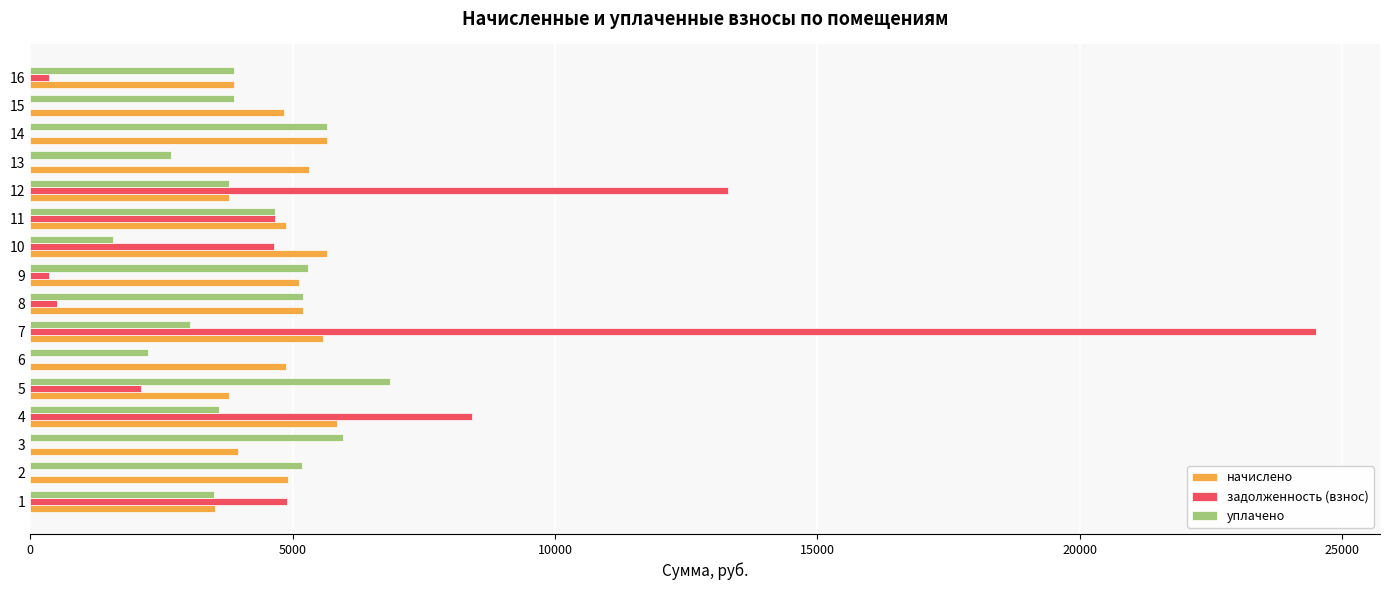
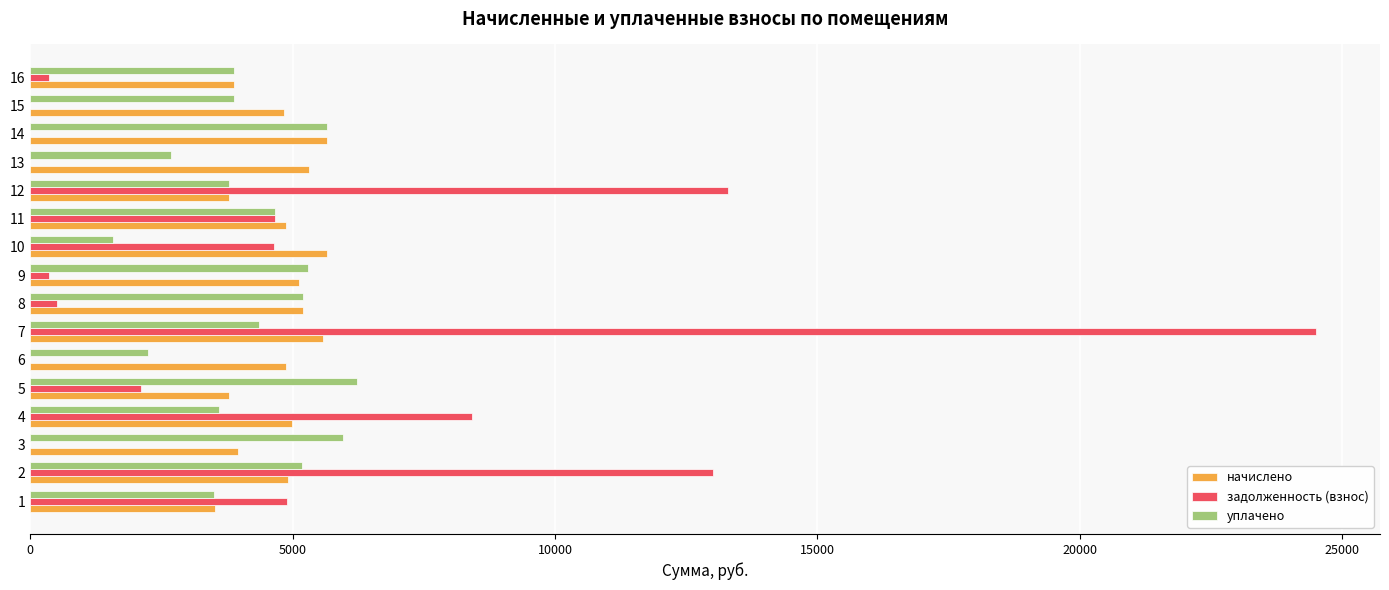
  {
    "начислено": {
      "16": 3900,
      "15": 4800,
      "14": 5700,
      "13": 5300,
      "12": 3800,
      "11": 4900,
      "10": 5700,
      "9": 5100,
      "8": 5200,
      "7": 5600,
      "6": 4900,
      "5": 3800,
-     "4": 5800,
+     "4": 5000,
      "3": 4000,
      "2": 4900,
      "1": 3500
    },
    "задолженность (взнос)": {
      "16": 300,
      "15": 0,
      "14": 0,
      "13": 0,
      "12": 13300,
      "11": 4700,
      "10": 4600,
      "9": 400,
      "8": 500,
      "7": 24500,
      "6": 0,
      "5": 2100,
      "4": 8400,
      "3": 0,
-     "2": 0,
+     "2": 13000,
      "1": 4900
    },
    "уплачено": {
      "16": 3900,
      "15": 3900,
      "14": 5700,
      "13": 2700,
      "12": 3800,
      "11": 4700,
      "10": 1600,
      "9": 5300,
      "8": 5200,
-     "7": 3100,
+     "7": 4400,
      "6": 2200,
-     "5": 6900,
+     "5": 6200,
      "4": 3600,
      "3": 6000,
      "2": 5200,
      "1": 3500
    }
  }
